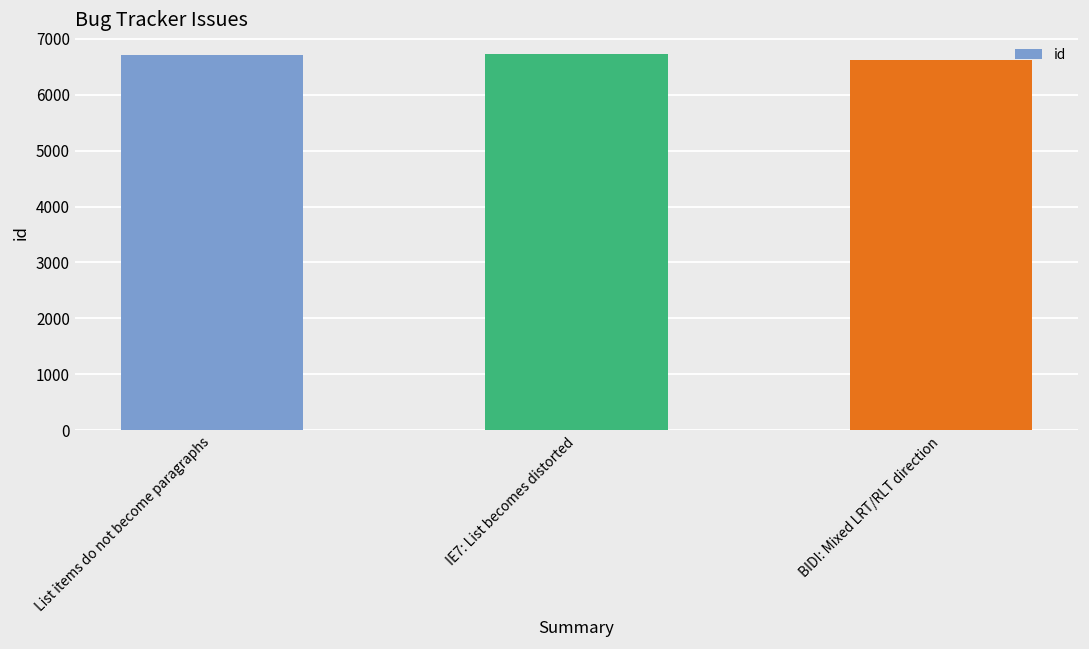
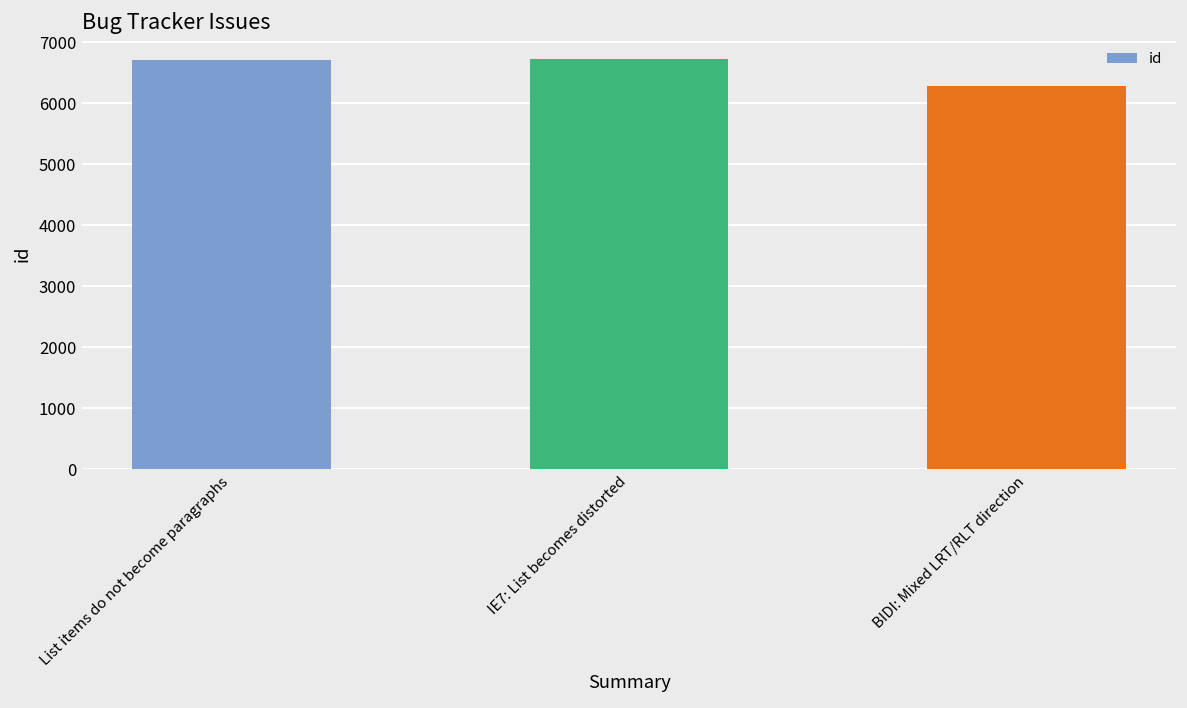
  {
    "List items do not become paragraphs": 6700,
    "IE7: List becomes distorted": 6700,
-   "BIDI: Mixed LRT/RLT direction": 6600
+   "BIDI: Mixed LRT/RLT direction": 6300
  }
